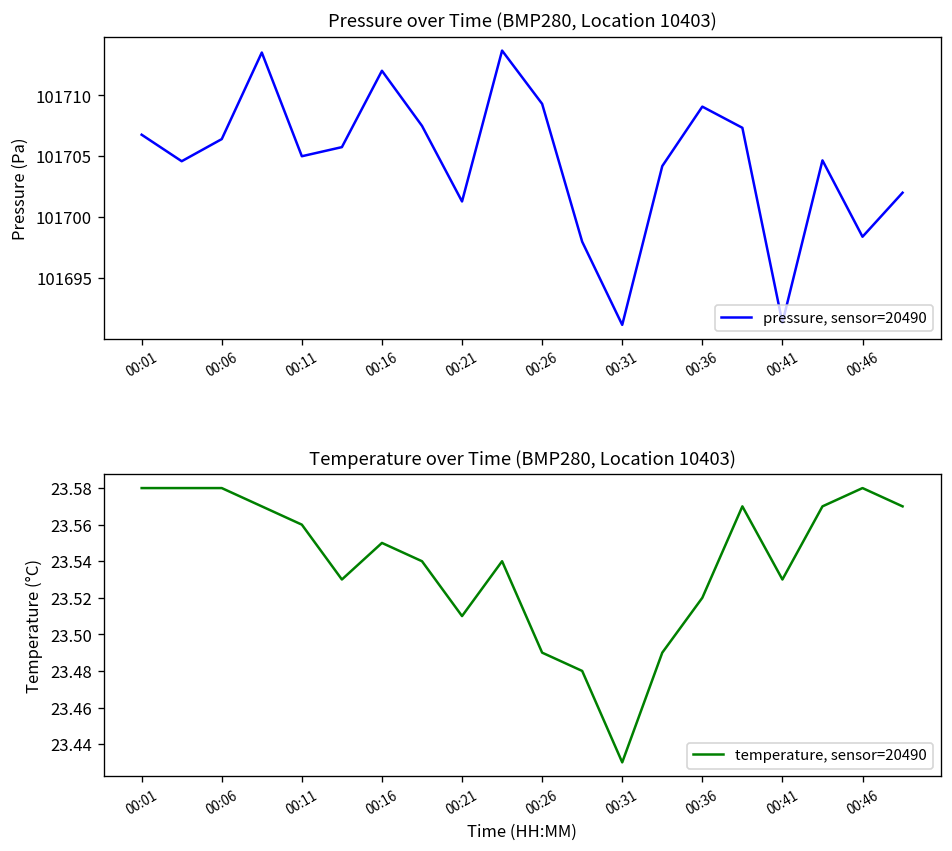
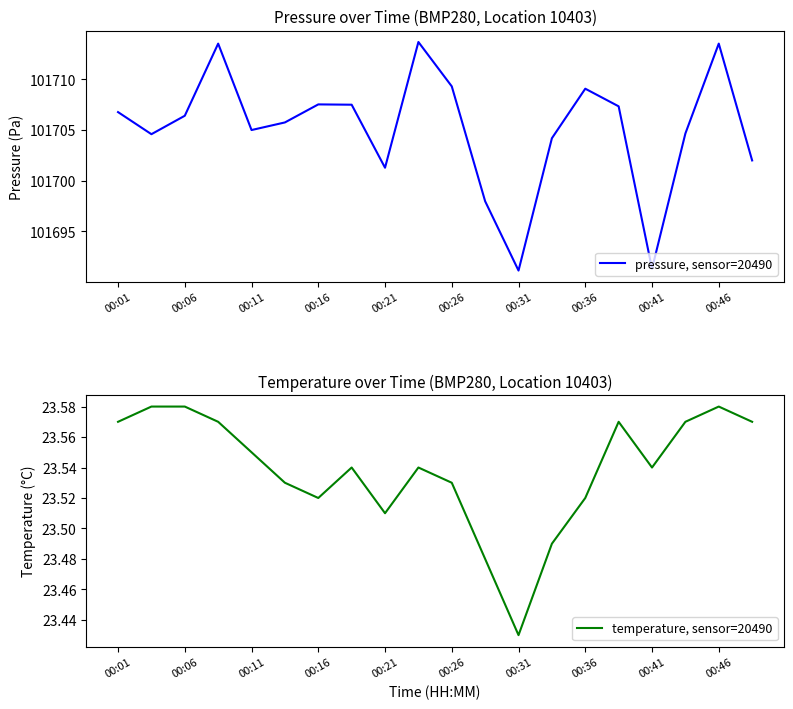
  {
    "Pressure over Time (BMP280, Location 10403)": {
      "00:01": 101706.8,
      "00:06": 101706.4,
      "00:11": 101705.0,
-     "00:16": 101712.0,
+     "00:16": 101707.5,
      "00:21": 101701.3,
      "00:26": 101709.3,
      "00:31": 101691.1,
      "00:36": 101709.1,
-     "00:46": 101698.4
+     "00:46": 101713.5
    },
    "Temperature over Time (BMP280, Location 10403)": {
-     "00:01": 23.58,
+     "00:01": 23.57,
      "00:06": 23.58,
-     "00:11": 23.56,
-     "00:16": 23.55,
+     "00:11": 23.55,
+     "00:16": 23.52,
      "00:21": 23.51,
-     "00:26": 23.49,
+     "00:26": 23.53,
      "00:31": 23.43,
      "00:36": 23.52,
-     "00:41": 23.53,
+     "00:41": 23.54,
      "00:46": 23.58
    }
  }
